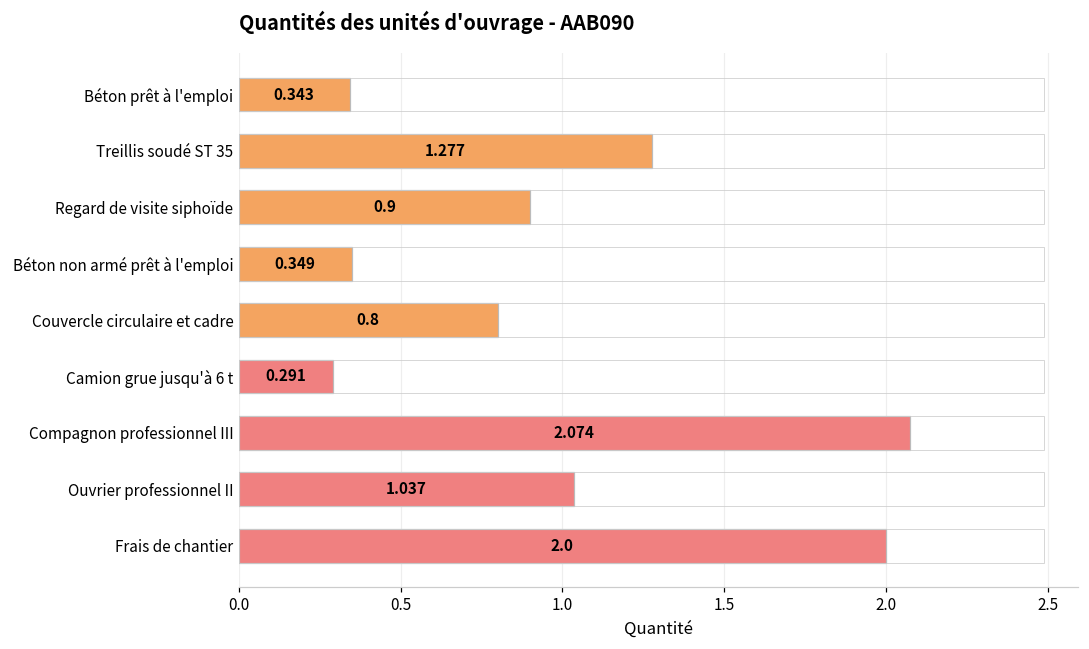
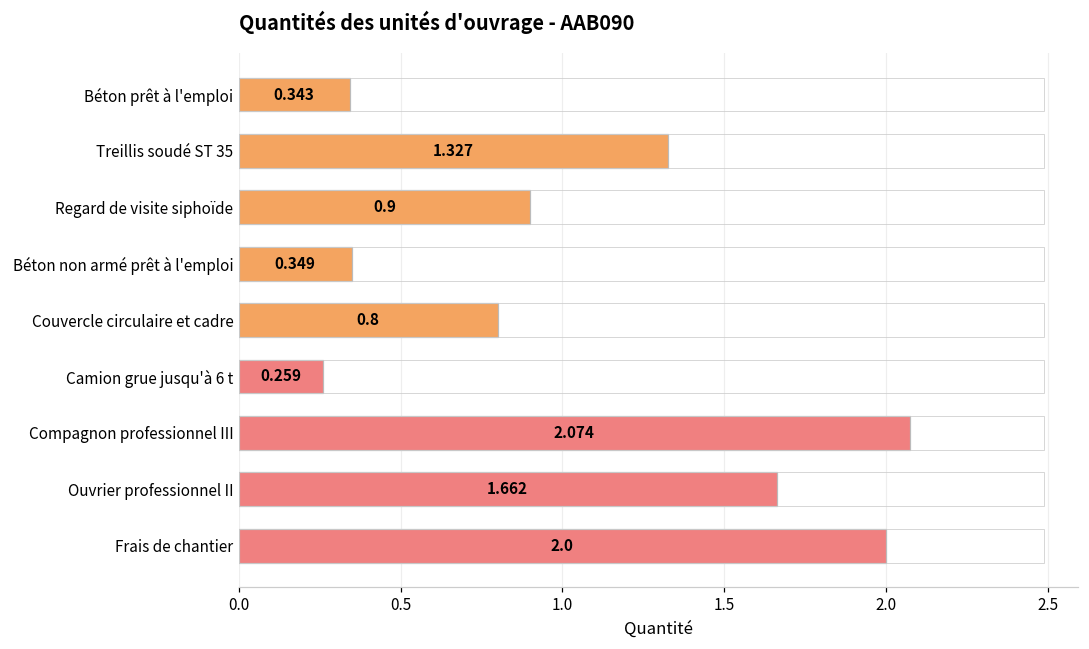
  {
    "Béton prêt à l'emploi": 0.343,
-   "Treillis soudé ST 35": 1.277,
+   "Treillis soudé ST 35": 1.327,
    "Regard de visite siphoïde": 0.9,
    "Béton non armé prêt à l'emploi": 0.349,
    "Couvercle circulaire et cadre": 0.8,
-   "Camion grue jusqu'à 6 t": 0.291,
+   "Camion grue jusqu'à 6 t": 0.259,
    "Compagnon professionnel III": 2.074,
-   "Ouvrier professionnel II": 1.037,
+   "Ouvrier professionnel II": 1.662,
    "Frais de chantier": 2.0
  }
